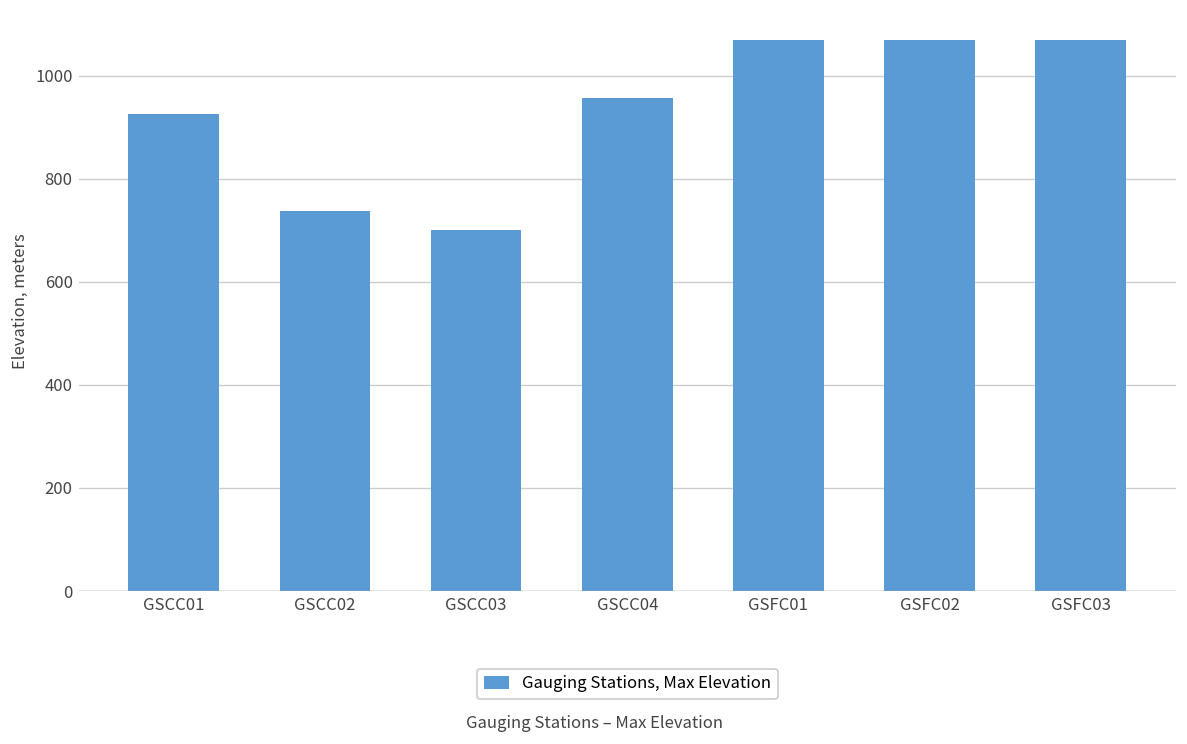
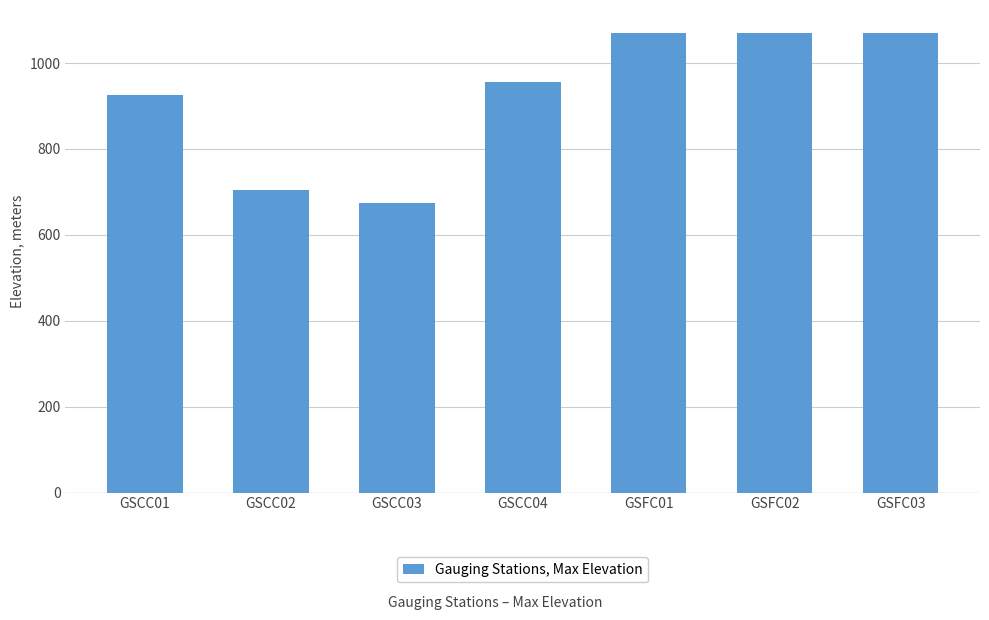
  {
    "GSCC01": 930,
-   "GSCC02": 740,
-   "GSCC03": 700,
+   "GSCC02": 700,
+   "GSCC03": 670,
    "GSCC04": 960,
    "GSFC01": 1070,
    "GSFC02": 1070,
    "GSFC03": 1070
  }
